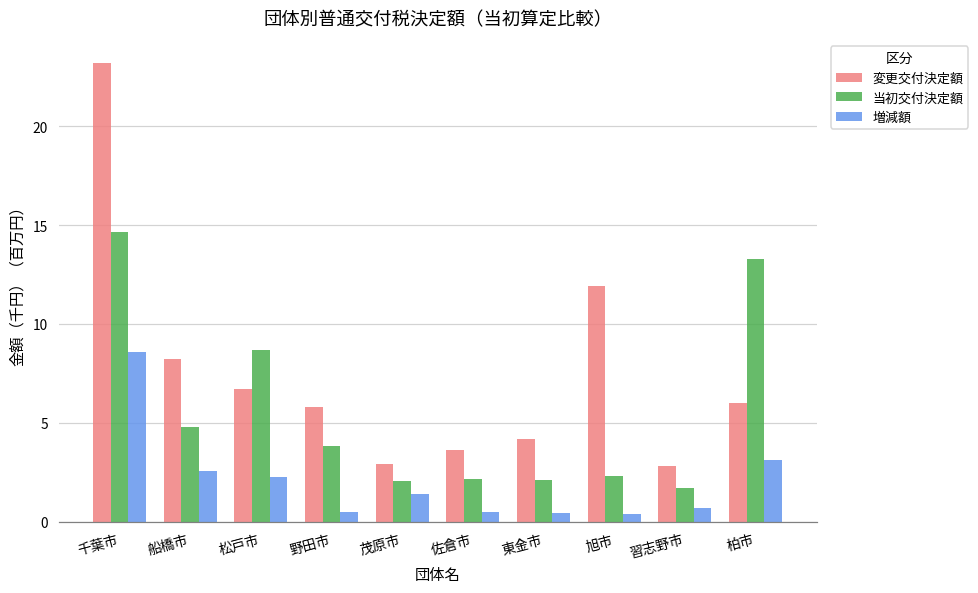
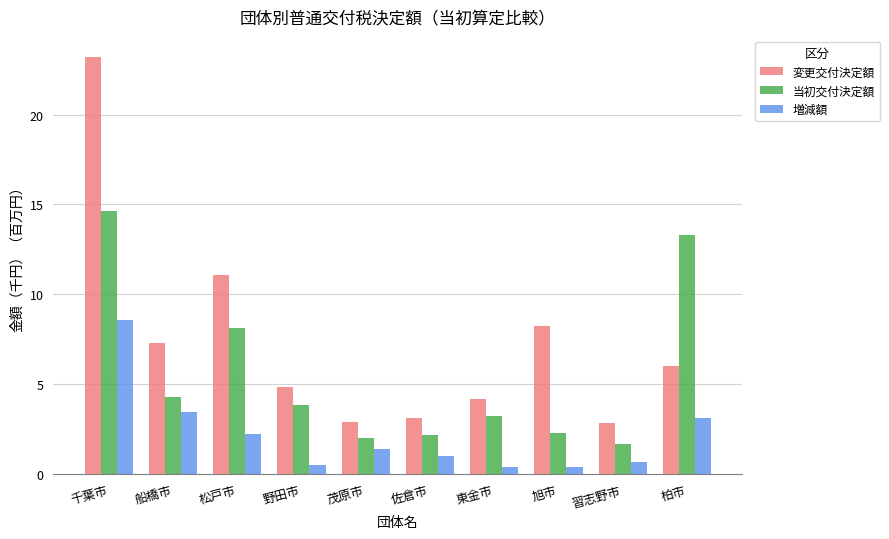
  {
    "変更交付決定額": {
      "千葉市": 23.2,
-     "船橋市": 8.3,
-     "松戸市": 6.7,
-     "野田市": 5.8,
+     "船橋市": 7.3,
+     "松戸市": 11.1,
+     "野田市": 4.9,
      "茂原市": 2.9,
-     "佐倉市": 3.6,
+     "佐倉市": 3.1,
      "東金市": 4.2,
-     "旭市": 11.9,
+     "旭市": 8.2,
      "習志野市": 2.8,
      "柏市": 6.0
    },
    "当初交付決定額": {
      "千葉市": 14.6,
-     "船橋市": 4.8,
-     "松戸市": 8.7,
+     "船橋市": 4.3,
+     "松戸市": 8.1,
      "野田市": 3.8,
      "茂原市": 2.0,
      "佐倉市": 2.2,
-     "東金市": 2.1,
+     "東金市": 3.3,
      "旭市": 2.3,
      "習志野市": 1.7,
      "柏市": 13.3
    },
    "増減額": {
      "千葉市": 8.6,
-     "船橋市": 2.6,
+     "船橋市": 3.5,
      "松戸市": 2.3,
      "野田市": 0.5,
      "茂原市": 1.4,
-     "佐倉市": 0.5,
+     "佐倉市": 1.0,
      "東金市": 0.4,
      "旭市": 0.4,
      "習志野市": 0.7,
      "柏市": 3.1
    }
  }
